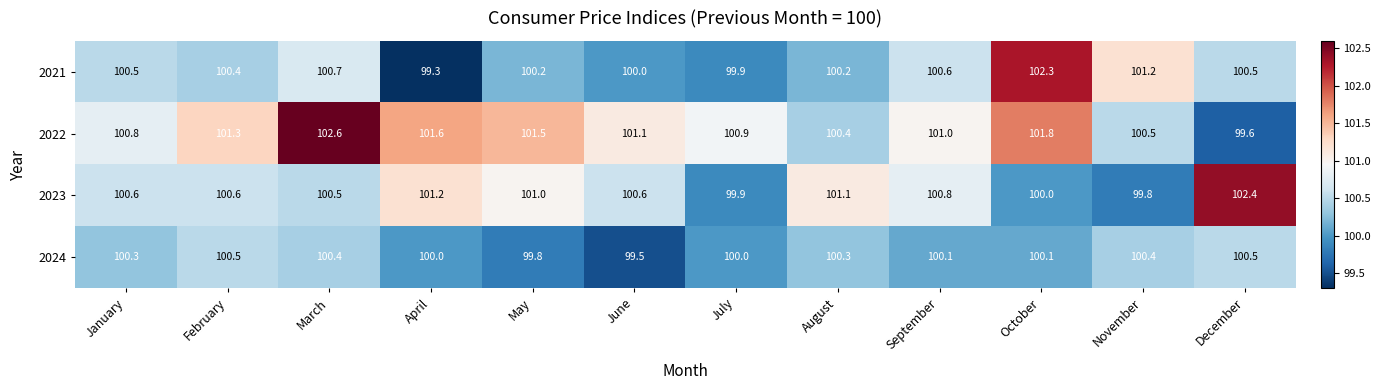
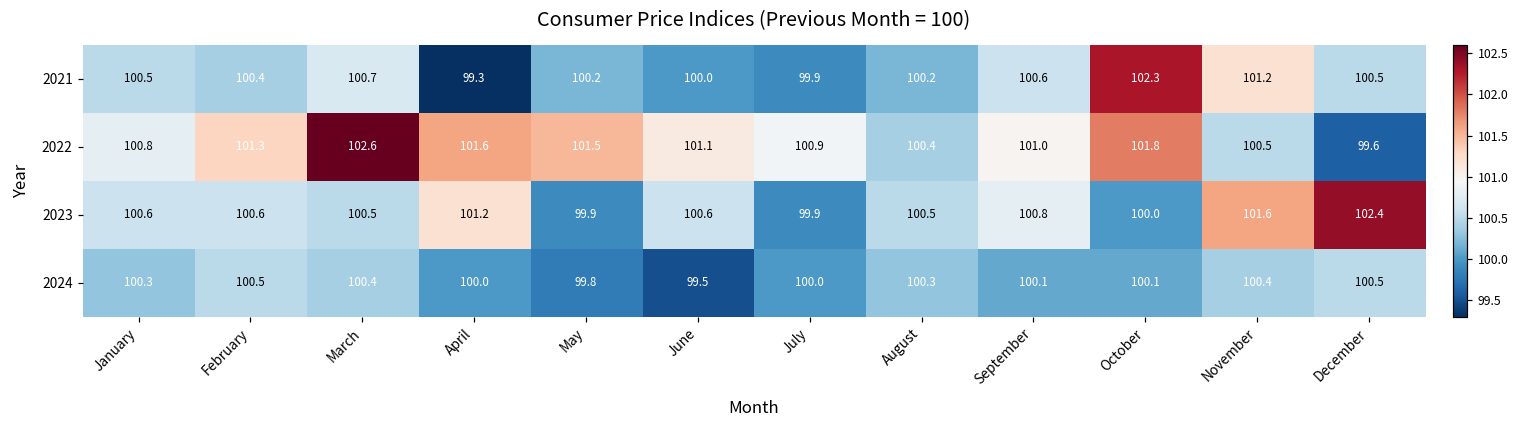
  {
    "2021": {
      "January": 100.5,
      "February": 100.4,
      "March": 100.7,
      "April": 99.3,
      "May": 100.2,
      "June": 100.0,
      "July": 99.9,
      "August": 100.2,
      "September": 100.6,
      "October": 102.3,
      "November": 101.2,
      "December": 100.5
    },
    "2022": {
      "January": 100.8,
      "February": 101.3,
      "March": 102.6,
      "April": 101.6,
      "May": 101.5,
      "June": 101.1,
      "July": 100.9,
      "August": 100.4,
      "September": 101.0,
      "October": 101.8,
      "November": 100.5,
      "December": 99.6
    },
    "2023": {
      "January": 100.6,
      "February": 100.6,
      "March": 100.5,
      "April": 101.2,
-     "May": 101.0,
+     "May": 99.9,
      "June": 100.6,
      "July": 99.9,
-     "August": 101.1,
+     "August": 100.5,
      "September": 100.8,
      "October": 100.0,
-     "November": 99.8,
+     "November": 101.6,
      "December": 102.4
    },
    "2024": {
      "January": 100.3,
      "February": 100.5,
      "March": 100.4,
      "April": 100.0,
      "May": 99.8,
      "June": 99.5,
      "July": 100.0,
      "August": 100.3,
      "September": 100.1,
      "October": 100.1,
      "November": 100.4,
      "December": 100.5
    }
  }
